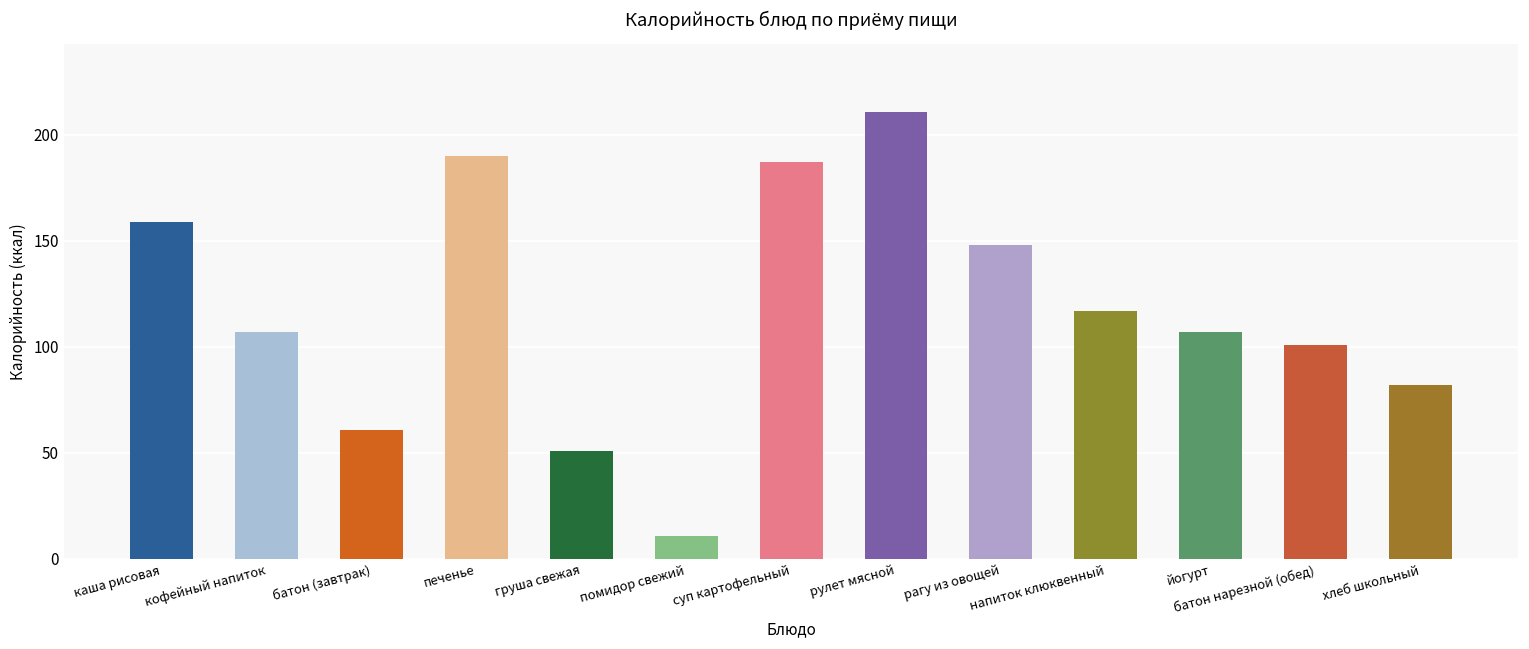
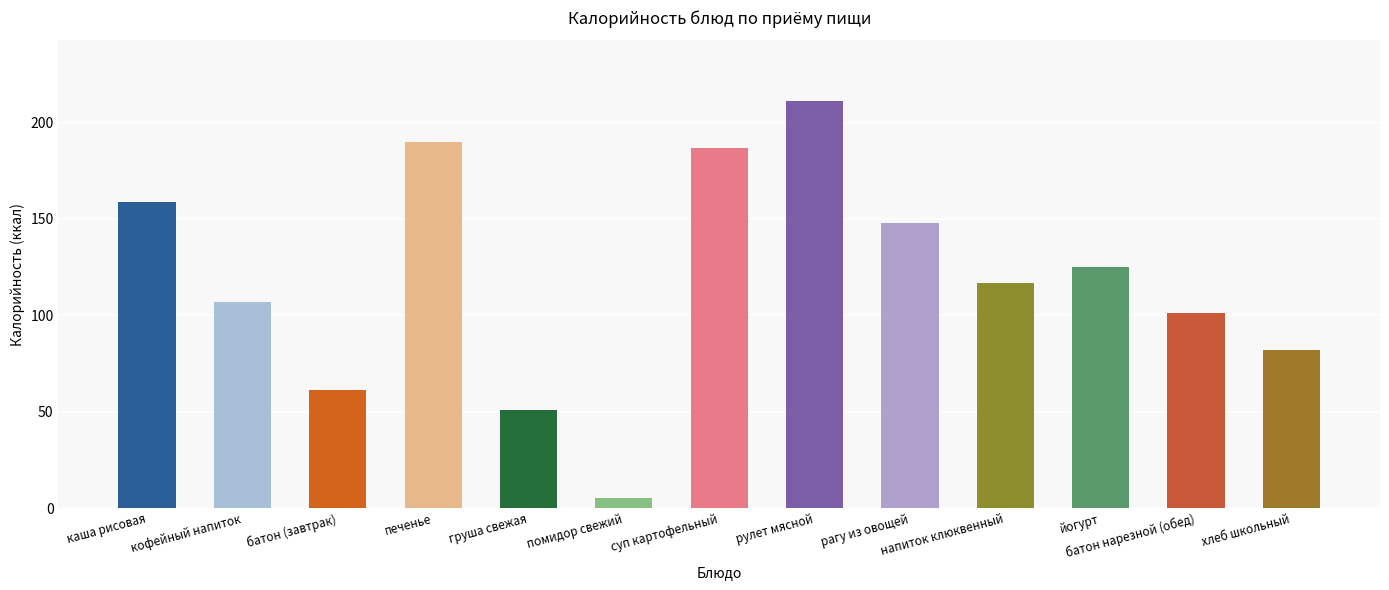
  {
    "каша рисовая": 159,
    "кофейный напиток": 107,
    "батон (завтрак)": 61,
    "печенье": 190,
    "груша свежая": 51,
-   "помидор свежий": 11,
+   "помидор свежий": 5,
    "суп картофельный": 187,
    "рулет мясной": 211,
    "рагу из овощей": 148,
    "напиток клюквенный": 117,
-   "йогурт": 107,
+   "йогурт": 125,
    "батон нарезной (обед)": 101,
    "хлеб школьный": 82
  }
